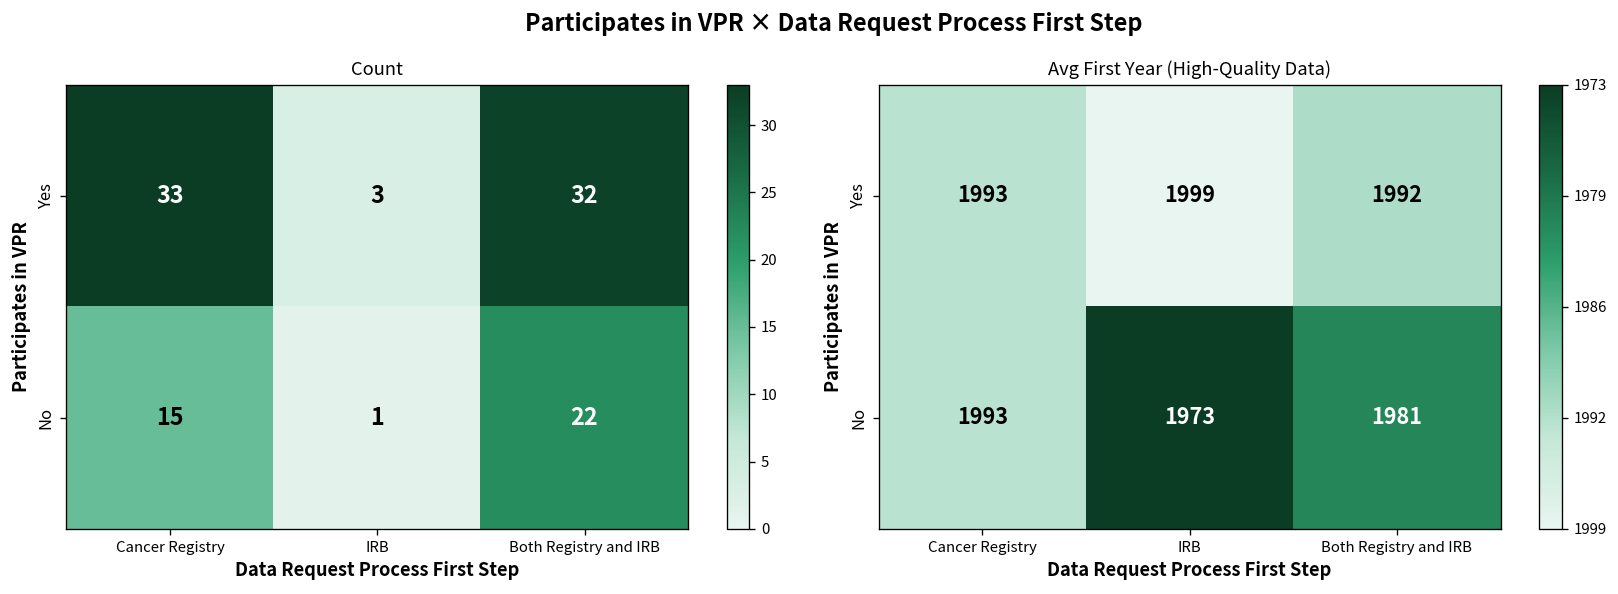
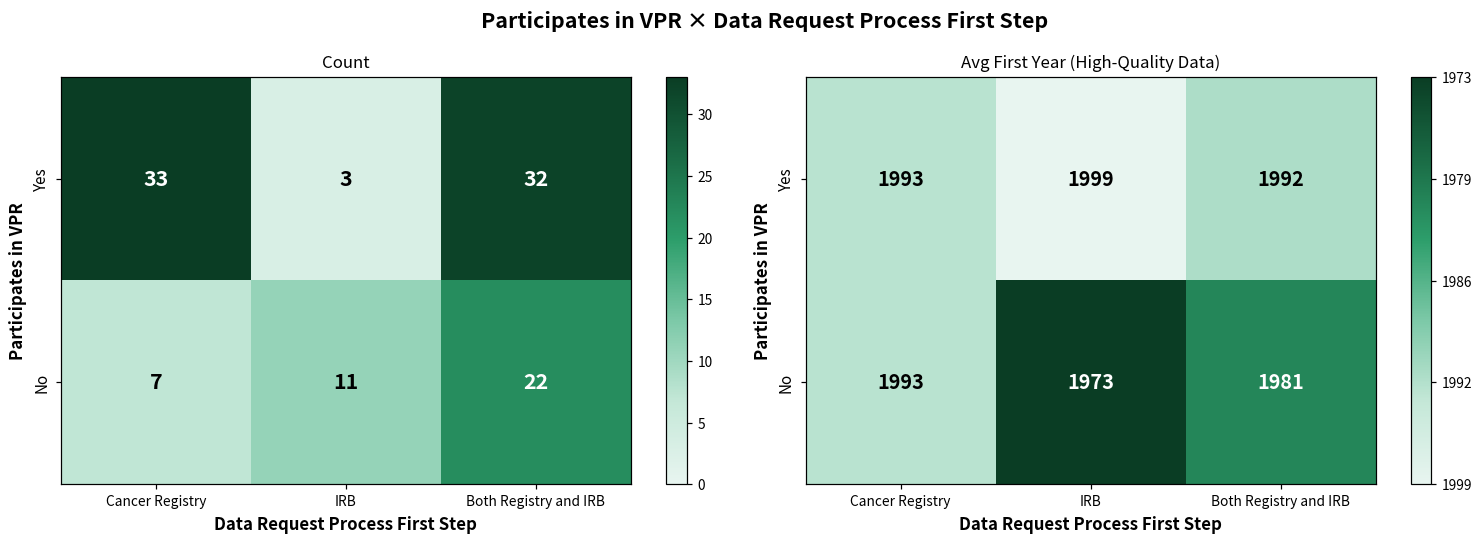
  {
    "Count": {
      "Yes": {
        "Cancer Registry": 33,
        "IRB": 3,
        "Both Registry and IRB": 32
      },
      "No": {
-       "Cancer Registry": 15,
-       "IRB": 1,
+       "Cancer Registry": 7,
+       "IRB": 11,
        "Both Registry and IRB": 22
      }
    },
    "Avg First Year (High-Quality Data)": {
      "Yes": {
        "Cancer Registry": 1993,
        "IRB": 1999,
        "Both Registry and IRB": 1992
      },
      "No": {
        "Cancer Registry": 1993,
        "IRB": 1973,
        "Both Registry and IRB": 1981
      }
    }
  }
